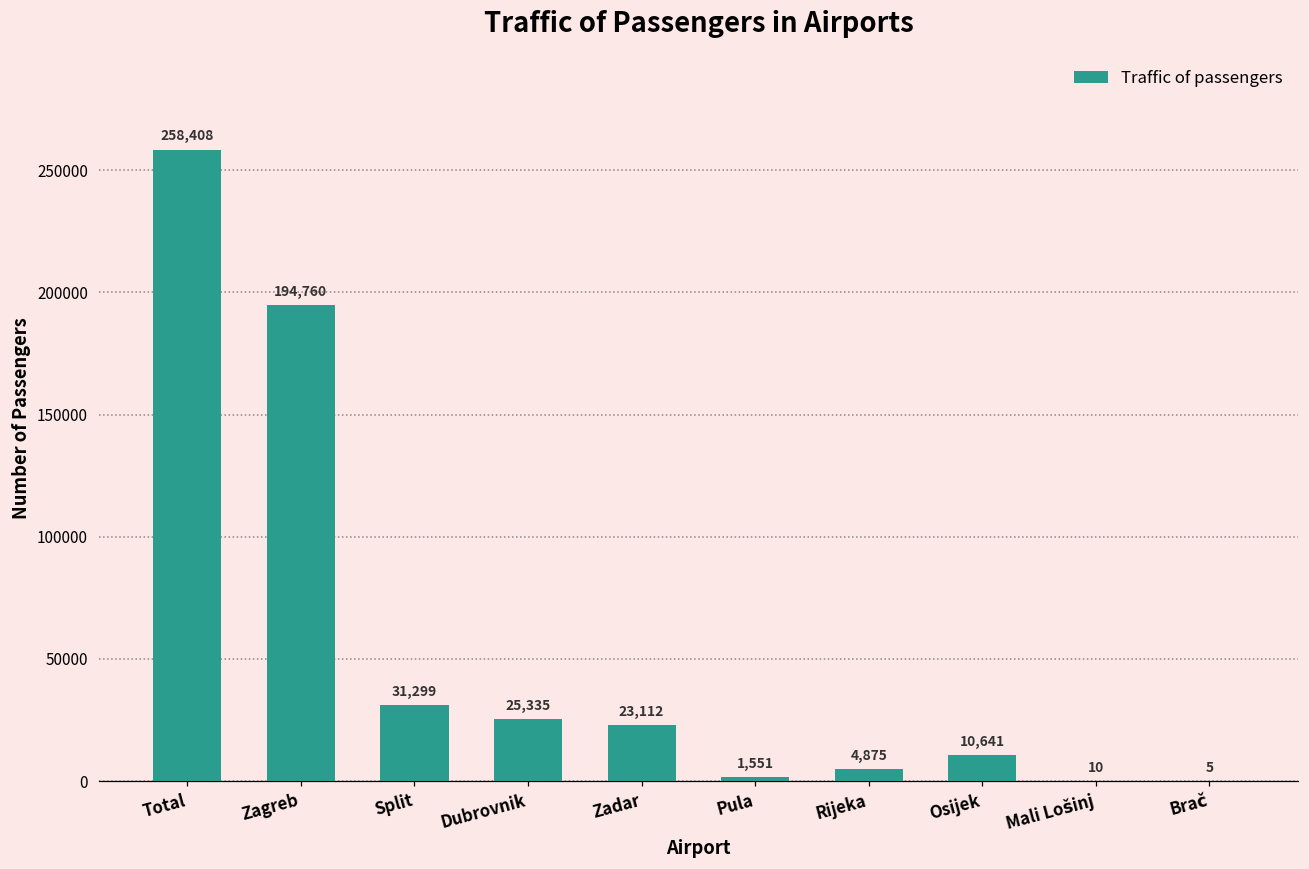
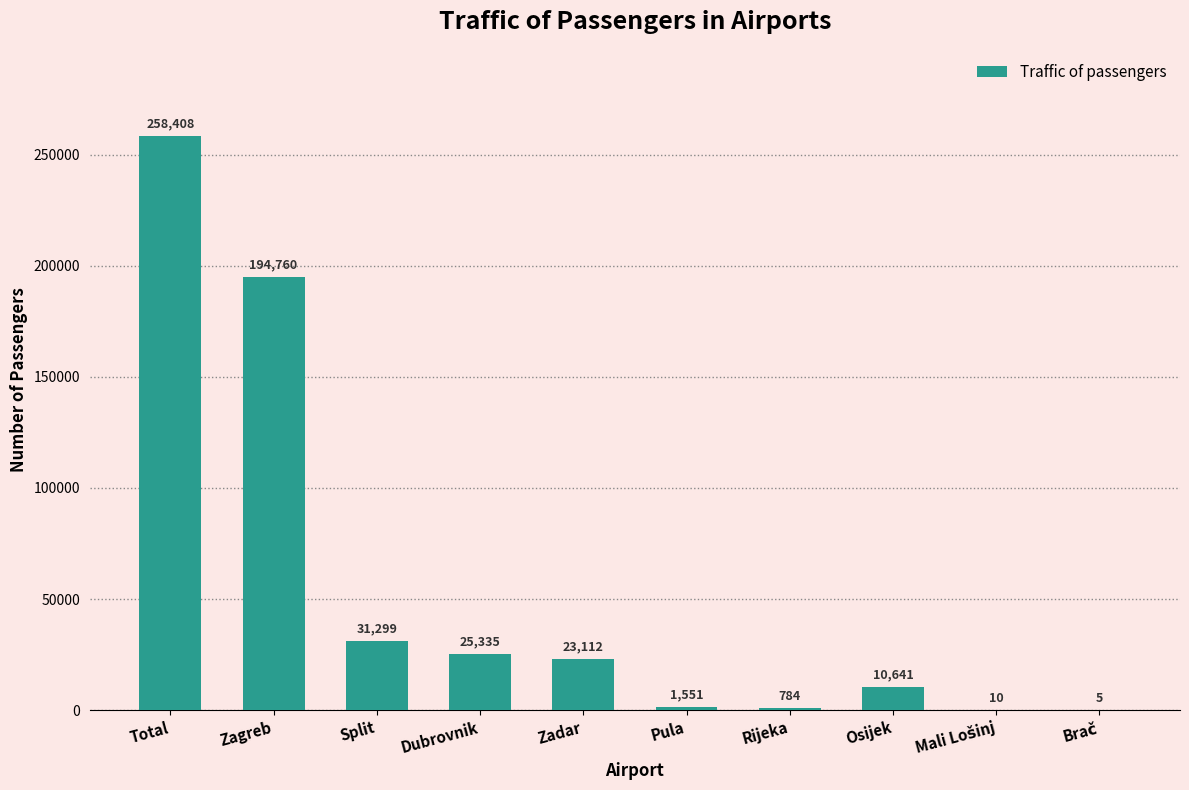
  {
    "Total": "258,408",
    "Zagreb": "194,760",
    "Split": "31,299",
    "Dubrovnik": "25,335",
    "Zadar": "23,112",
    "Pula": "1,551",
-   "Rijeka": "4,875",
+   "Rijeka": "784",
    "Osijek": "10,641",
    "Mali Lošinj": "10",
    "Brač": "5"
  }
